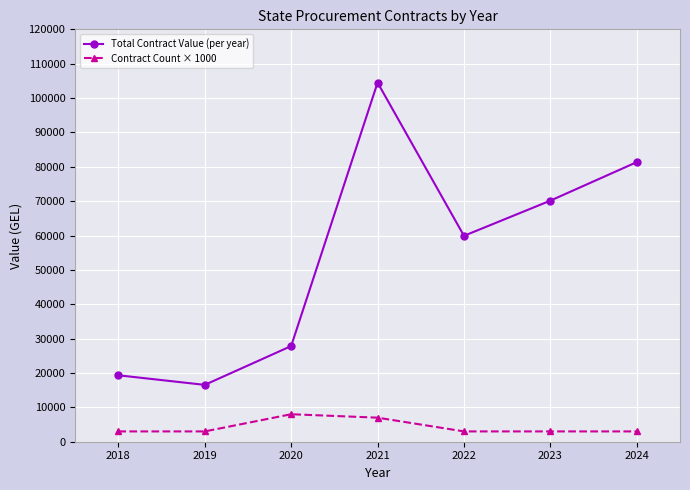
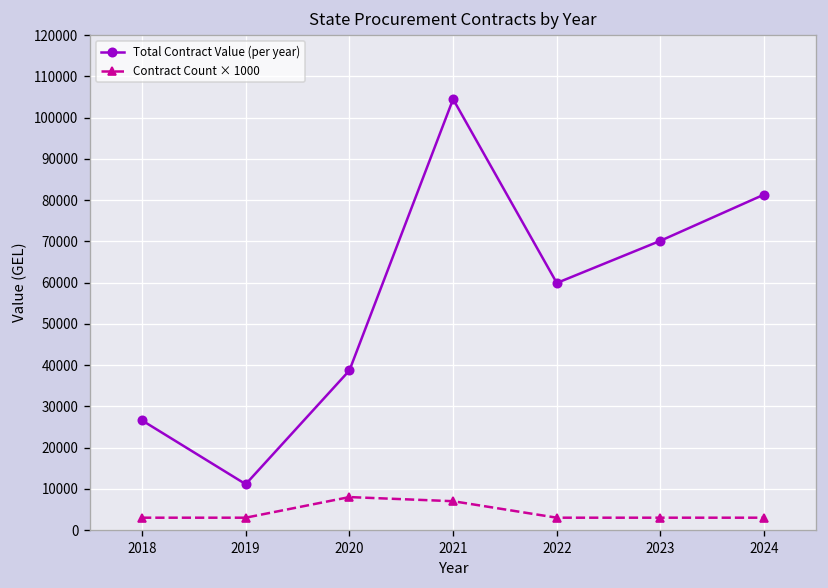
  {
    "Total Contract Value (per year)": {
-     "2018": 19000,
-     "2019": 17000,
-     "2020": 28000,
+     "2018": 27000,
+     "2019": 11000,
+     "2020": 39000,
      "2021": 104000,
      "2022": 60000,
      "2023": 70000,
      "2024": 81000
    },
    "Contract Count × 1000": {
      "2018": 3000,
      "2019": 3000,
      "2020": 8000,
      "2021": 7000,
      "2022": 3000,
      "2023": 3000,
      "2024": 3000
    }
  }
